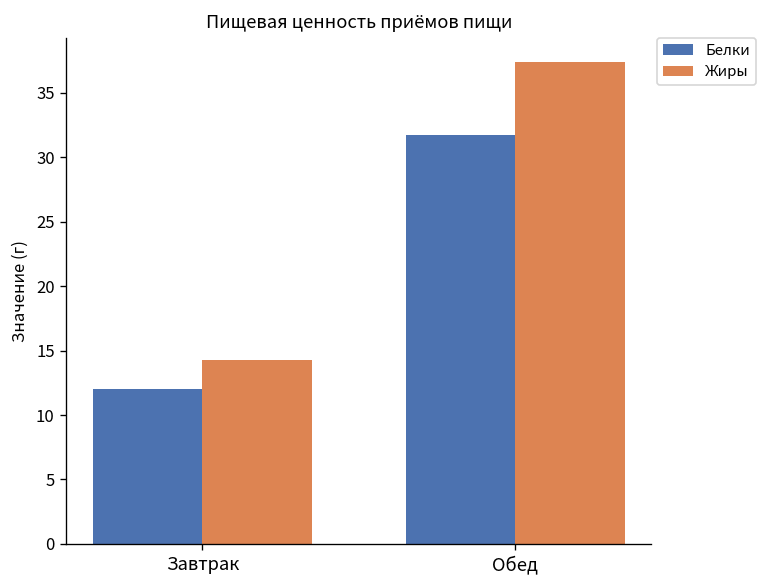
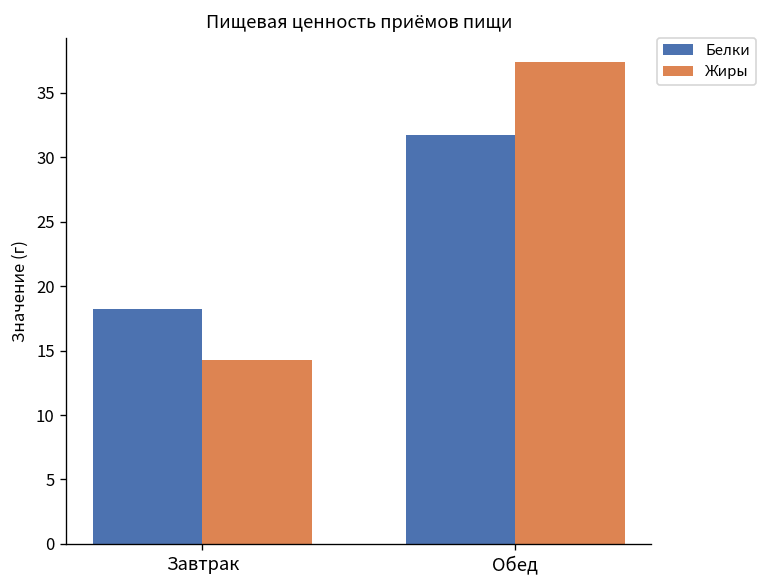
  {
    "Белки": {
-     "Завтрак": 12.0,
+     "Завтрак": 18.3,
      "Обед": 31.7
    },
    "Жиры": {
      "Завтрак": 14.3,
      "Обед": 37.4
    }
  }
